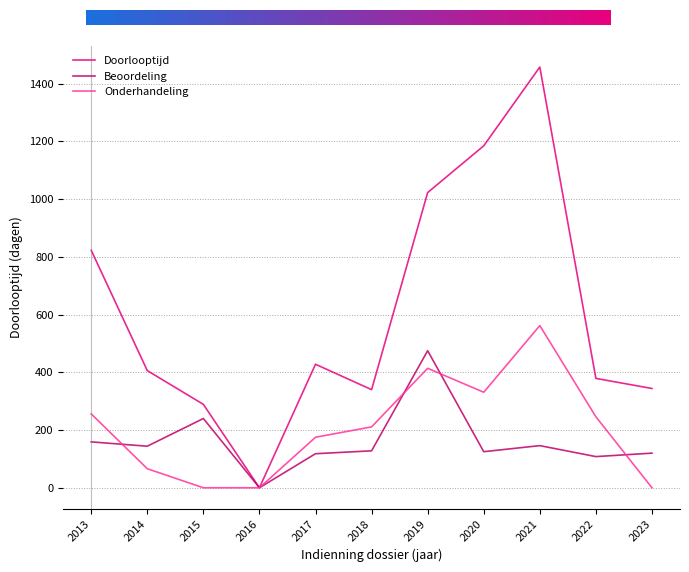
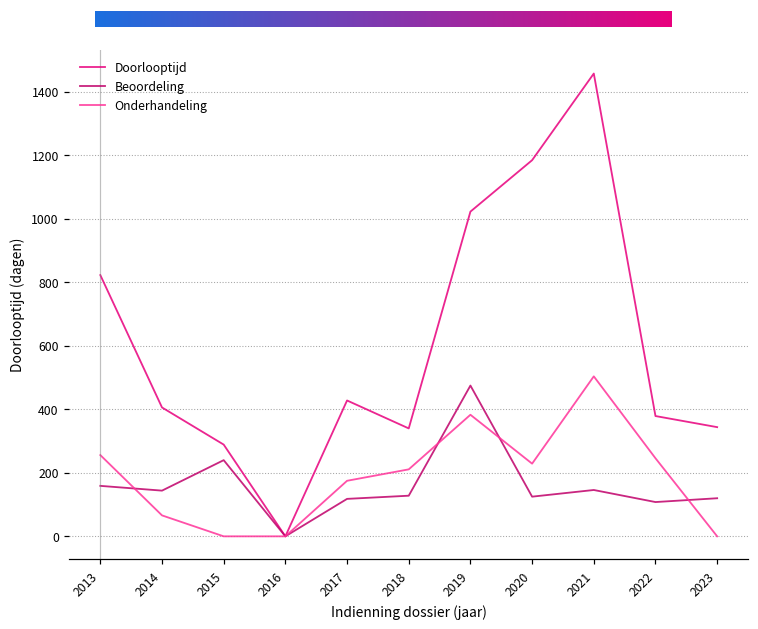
  {
    "Onderhandeling": {
      "2013": 260,
      "2014": 70,
      "2015": 0,
      "2017": 180,
      "2018": 210,
-     "2019": 410,
-     "2020": 330,
-     "2021": 560,
+     "2019": 380,
+     "2020": 230,
+     "2021": 500,
      "2022": 250,
      "2023": 0
    }
  }
